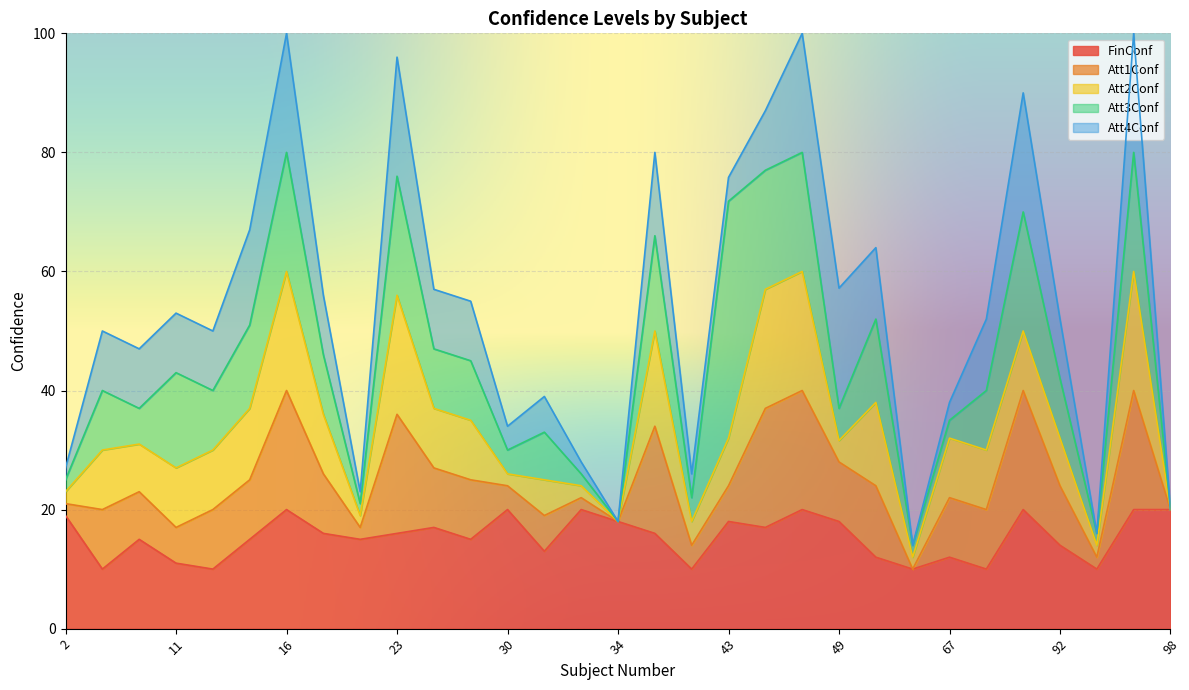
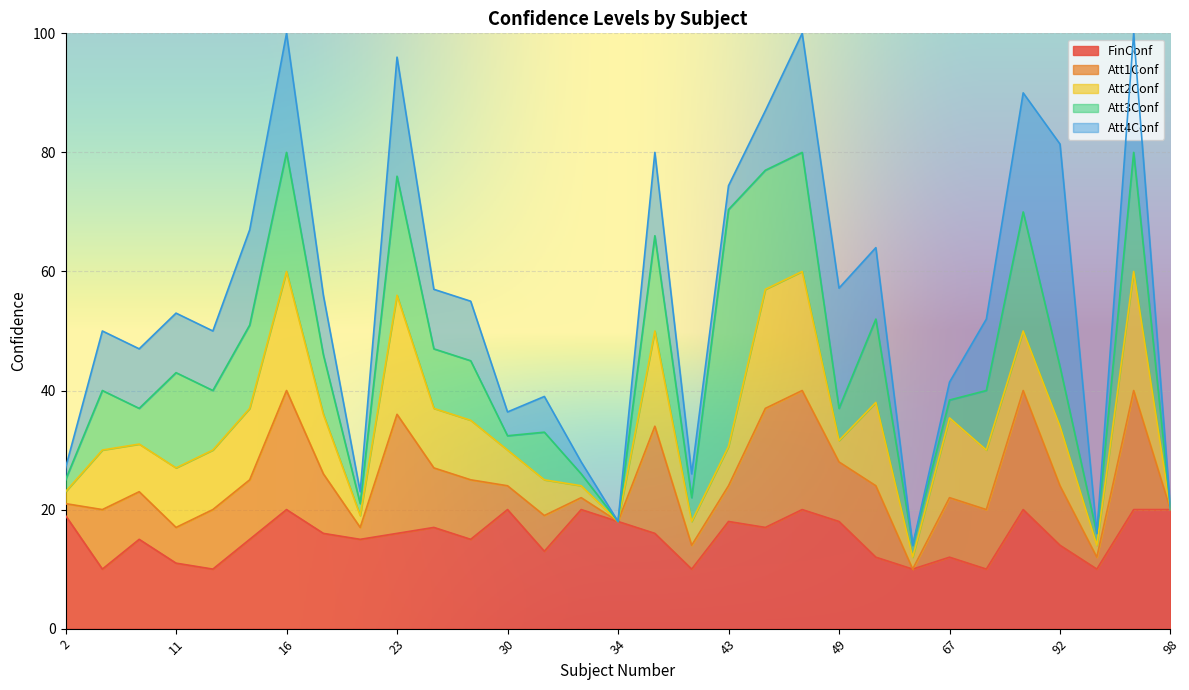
  {
    "Att2Conf": {
-     "30": 2,
-     "43": 8,
+     "30": 6,
+     "43": 7,
      "49": 4,
-     "67": 10,
-     "92": 8
+     "67": 13,
+     "92": 10
    },
    "Att3Conf": {
-     "30": 4,
+     "30": 2,
      "43": 40,
      "49": 5,
      "67": 3,
      "92": 10
    },
    "Att4Conf": {
      "30": 4,
      "43": 4,
      "49": 20,
      "67": 3,
-     "92": 10
+     "92": 37
    }
  }
